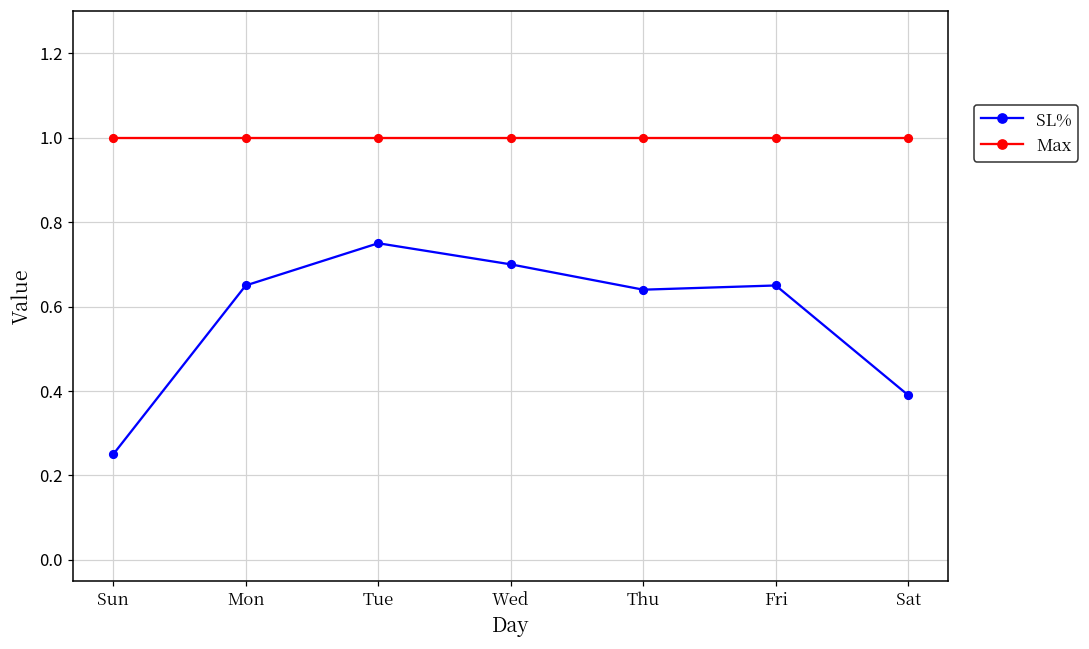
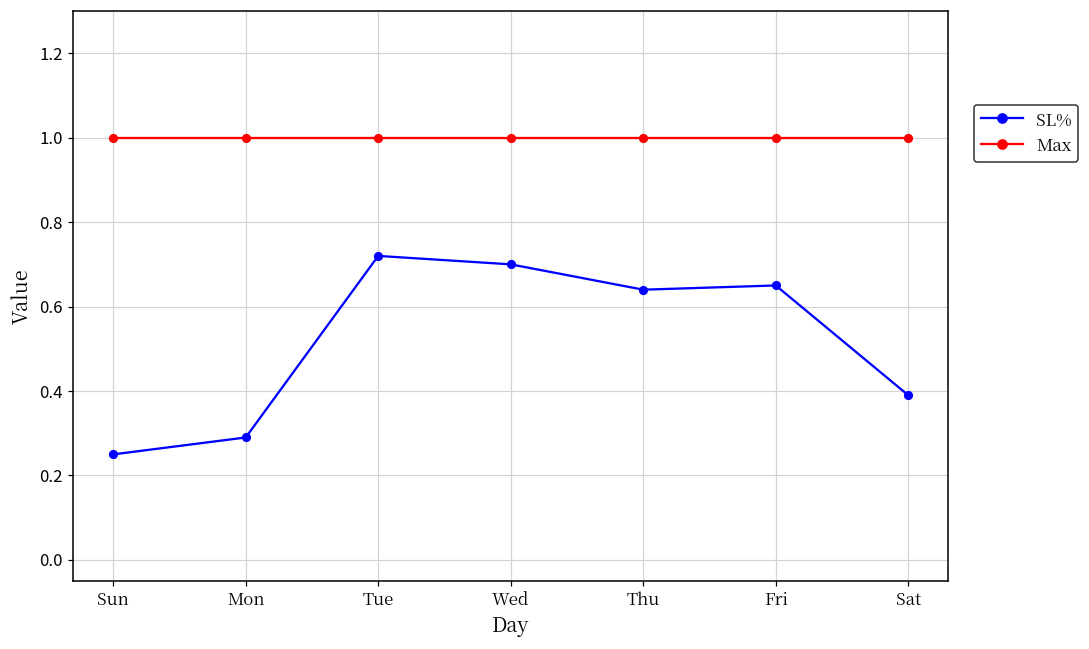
  {
    "SL%": {
      "Sun": 0.25,
-     "Mon": 0.65,
-     "Tue": 0.75,
+     "Mon": 0.29,
+     "Tue": 0.72,
      "Wed": 0.70,
      "Thu": 0.64,
      "Fri": 0.65,
      "Sat": 0.39
    },
    "Max": {
      "Sun": 1.00,
      "Mon": 1.00,
      "Tue": 1.00,
      "Wed": 1.00,
      "Thu": 1.00,
      "Fri": 1.00,
      "Sat": 1.00
    }
  }
